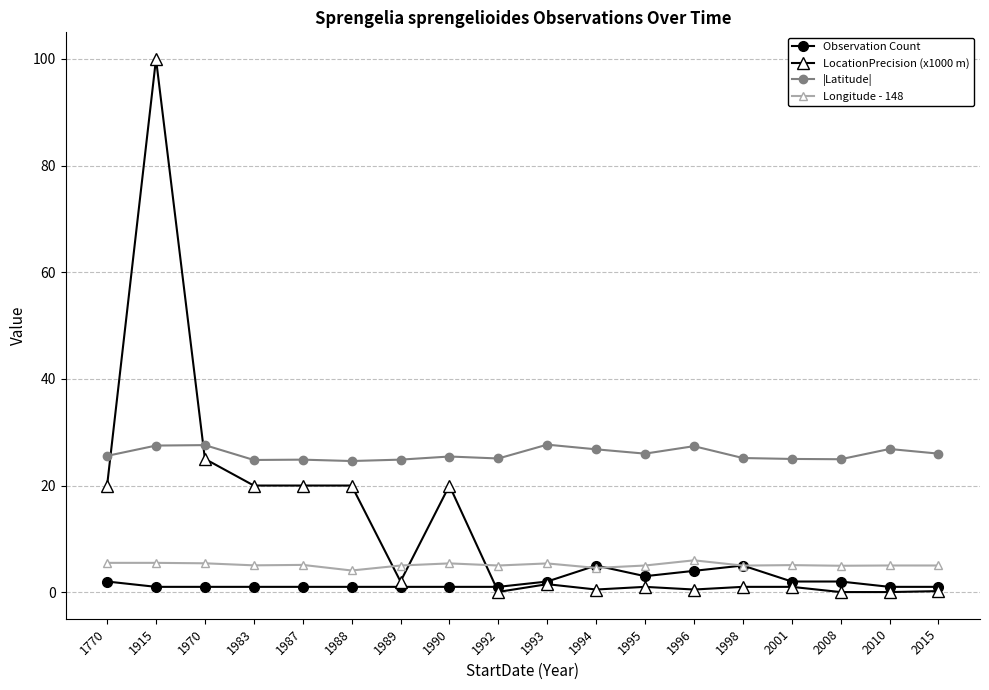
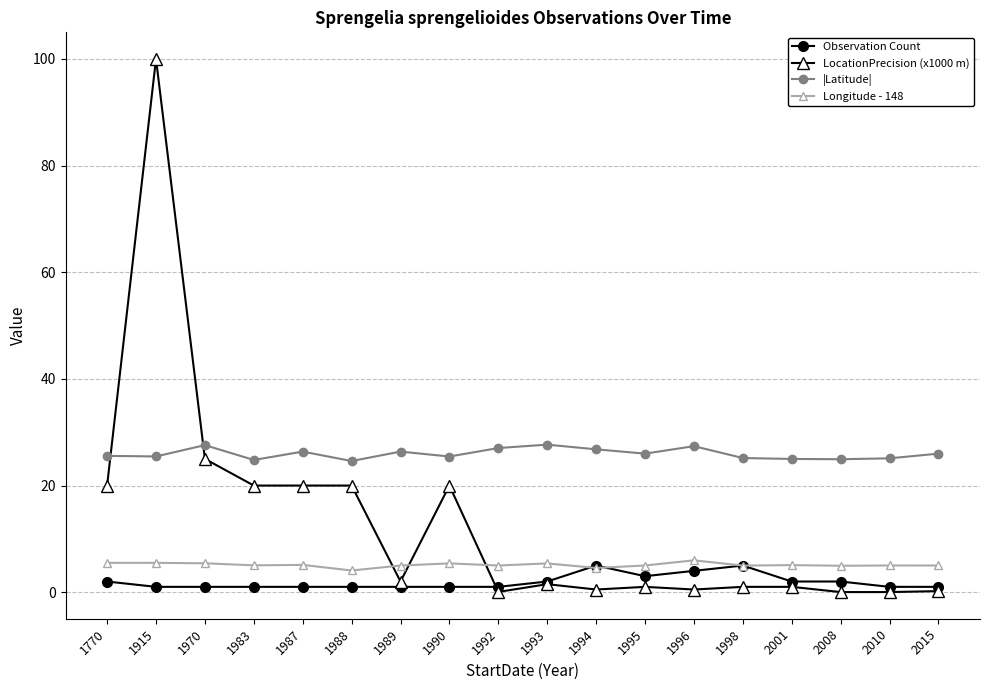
  {
    "|Latitude|": {
      "1770": 26,
-     "1915": 27,
+     "1915": 25,
      "1970": 28,
      "1983": 25,
-     "1987": 25,
+     "1987": 26,
      "1988": 25,
-     "1989": 25,
+     "1989": 26,
      "1990": 25,
-     "1992": 25,
+     "1992": 27,
      "1993": 28,
      "1994": 27,
      "1995": 26,
      "1996": 27,
      "1998": 25,
      "2001": 25,
      "2008": 25,
-     "2010": 27,
+     "2010": 25,
      "2015": 26
    },
    "Longitude - 148": {
      "1770": 6,
      "1915": 6,
      "1970": 5,
      "1983": 5,
      "1987": 5,
      "1988": 4,
      "1989": 5,
      "1990": 5,
      "1992": 5,
      "1993": 5,
      "1995": 5,
      "1996": 6,
      "2001": 5,
      "2008": 5,
      "2010": 5,
      "2015": 5
    }
  }
